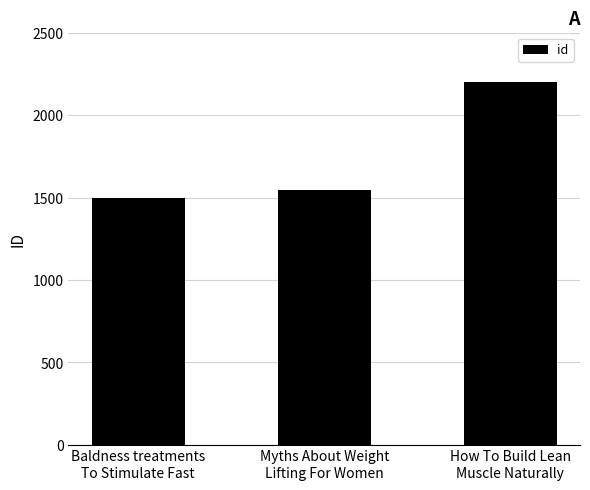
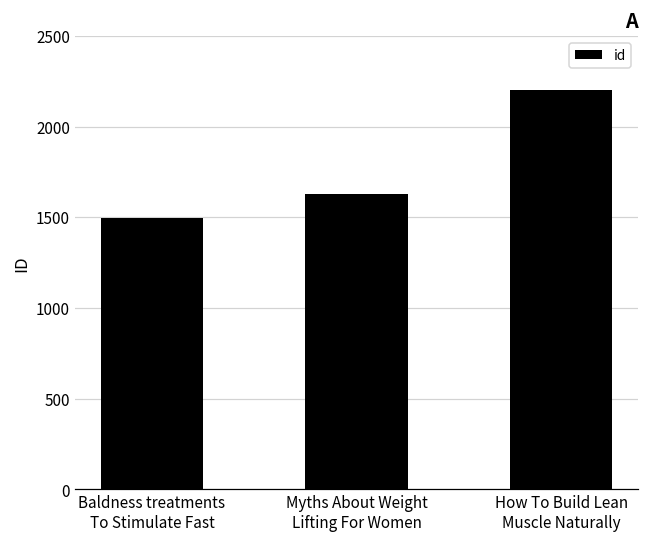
  {
    "Baldness treatments To Stimulate Fast": 1500,
-   "Myths About Weight Lifting For Women": 1550,
+   "Myths About Weight Lifting For Women": 1630,
    "How To Build Lean Muscle Naturally": 2200
  }
